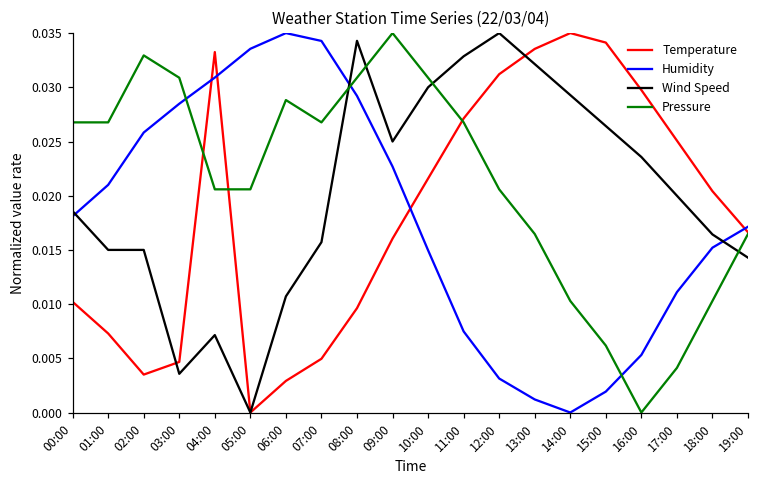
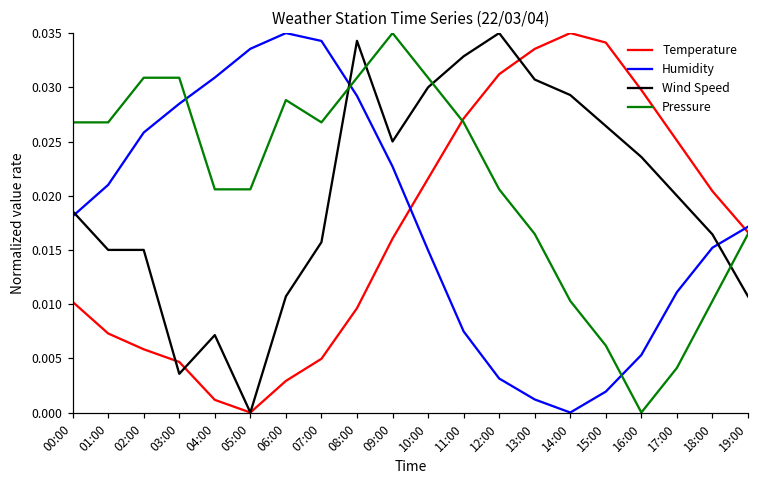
  {
    "Temperature": {
      "00:00": 0.010,
      "01:00": 0.007,
-     "02:00": 0.004,
+     "02:00": 0.006,
      "03:00": 0.005,
-     "04:00": 0.033,
+     "04:00": 0.001,
      "06:00": 0.003,
      "07:00": 0.005,
      "08:00": 0.010,
      "09:00": 0.016,
      "10:00": 0.022,
      "11:00": 0.027,
      "12:00": 0.031,
      "13:00": 0.034,
      "14:00": 0.035,
      "15:00": 0.034,
      "16:00": 0.030,
      "17:00": 0.025,
      "18:00": 0.020
    },
    "Humidity": {
      "00:00": 0.018,
      "01:00": 0.021,
      "02:00": 0.026,
      "03:00": 0.028,
      "04:00": 0.031,
      "05:00": 0.034,
      "06:00": 0.035,
      "07:00": 0.034,
      "08:00": 0.029,
      "09:00": 0.023,
      "10:00": 0.015,
      "11:00": 0.007,
      "12:00": 0.003,
      "13:00": 0.001,
      "14:00": 0.000,
      "15:00": 0.002,
      "16:00": 0.005,
      "17:00": 0.011,
      "18:00": 0.015,
      "19:00": 0.017
    },
    "Wind Speed": {
      "00:00": 0.019,
      "01:00": 0.015,
      "02:00": 0.015,
      "03:00": 0.004,
      "04:00": 0.007,
      "06:00": 0.011,
      "07:00": 0.016,
      "08:00": 0.034,
      "09:00": 0.025,
      "10:00": 0.030,
      "11:00": 0.033,
      "12:00": 0.035,
-     "13:00": 0.032,
+     "13:00": 0.031,
      "14:00": 0.029,
      "15:00": 0.026,
      "16:00": 0.024,
      "17:00": 0.020,
      "18:00": 0.016,
-     "19:00": 0.014
+     "19:00": 0.011
    },
    "Pressure": {
      "00:00": 0.027,
      "01:00": 0.027,
-     "02:00": 0.033,
+     "02:00": 0.031,
      "03:00": 0.031,
      "04:00": 0.021,
      "05:00": 0.021,
      "06:00": 0.029,
      "07:00": 0.027,
      "08:00": 0.031,
      "09:00": 0.035,
      "10:00": 0.031,
      "11:00": 0.027,
      "12:00": 0.021,
      "13:00": 0.016,
      "14:00": 0.010,
      "15:00": 0.006,
      "16:00": 0.000,
      "17:00": 0.004,
      "18:00": 0.010
    }
  }
